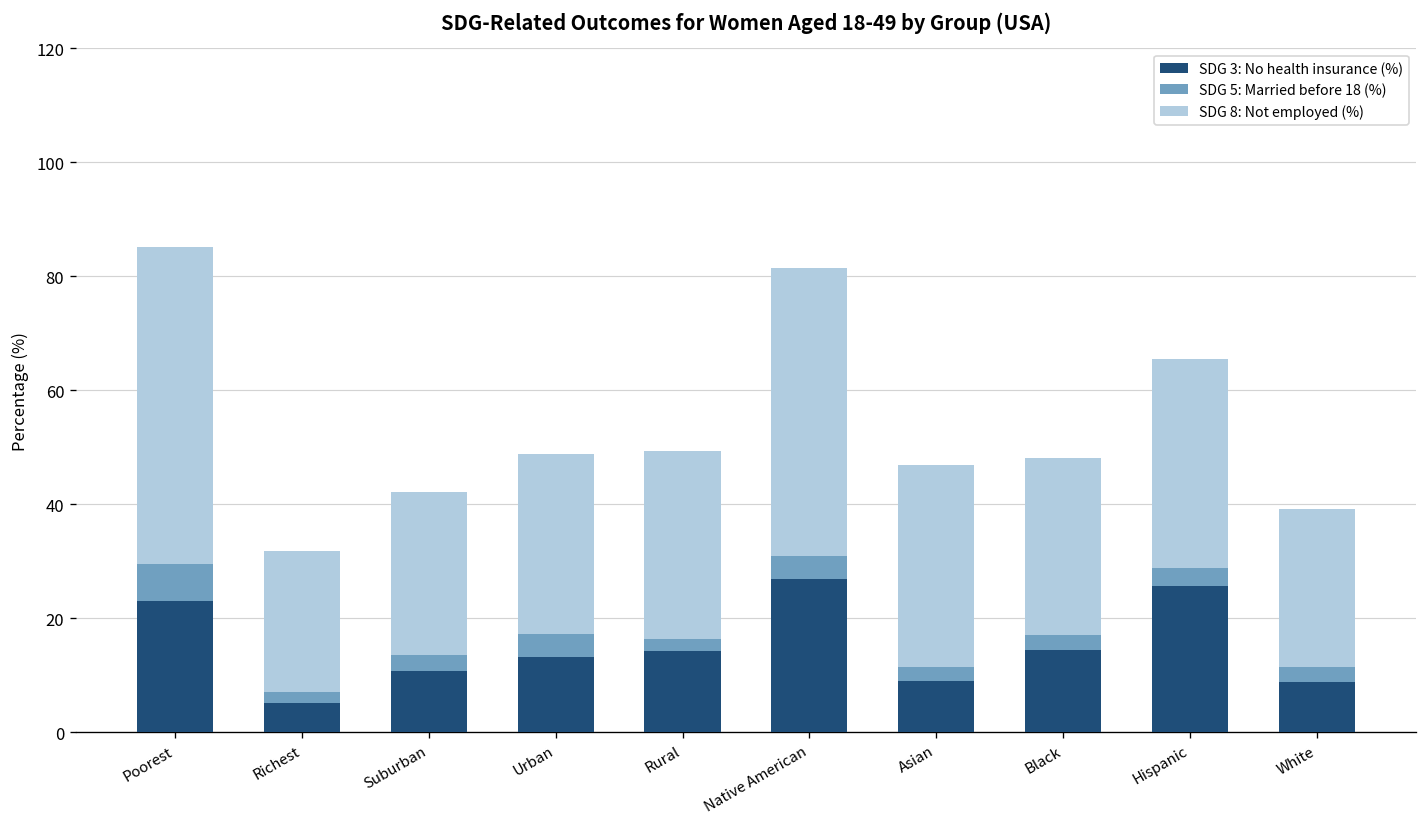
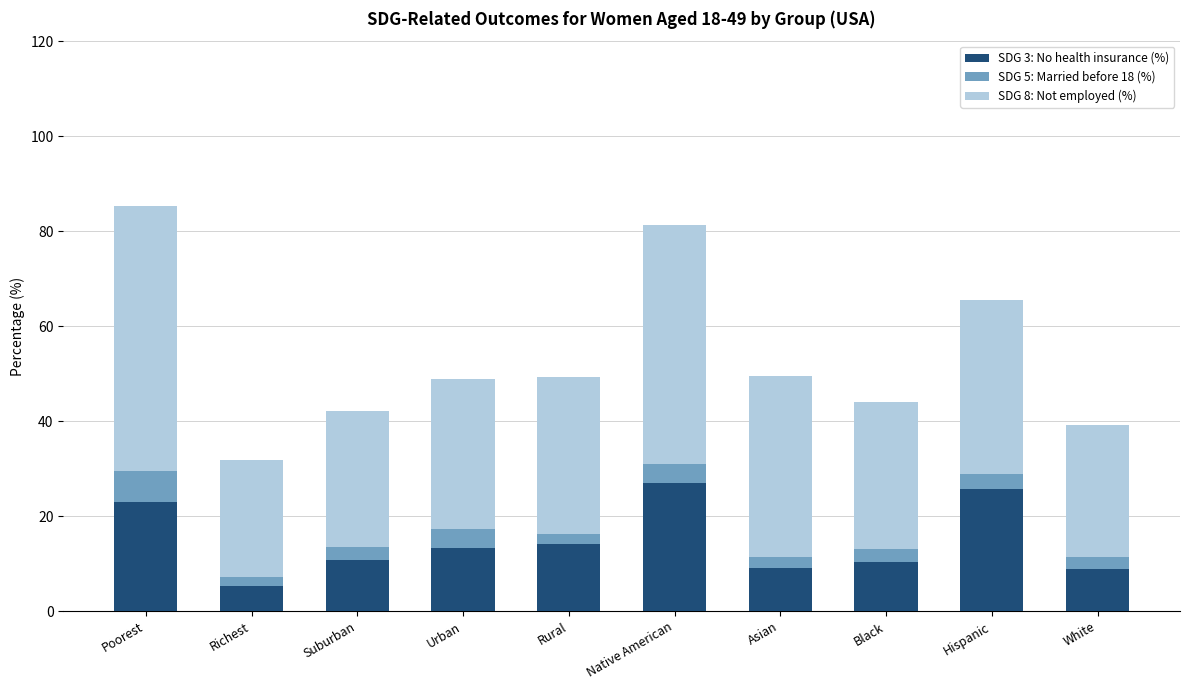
  {
    "SDG 3: No health insurance (%)": {
      "Poorest": 23,
      "Richest": 5,
      "Suburban": 11,
      "Urban": 13,
      "Rural": 14,
      "Native American": 27,
      "Asian": 9,
-     "Black": 14,
+     "Black": 10,
      "Hispanic": 26,
      "White": 9
    },
    "SDG 5: Married before 18 (%)": {
      "Poorest": 7,
      "Richest": 2,
      "Suburban": 3,
      "Urban": 4,
      "Rural": 2,
      "Native American": 4,
      "Asian": 2,
      "Black": 3,
      "Hispanic": 3,
      "White": 3
    },
    "SDG 8: Not employed (%)": {
      "Poorest": 56,
      "Richest": 25,
      "Suburban": 29,
      "Urban": 32,
      "Rural": 33,
      "Native American": 50,
-     "Asian": 36,
+     "Asian": 38,
      "Black": 31,
      "Hispanic": 37,
      "White": 28
    }
  }
